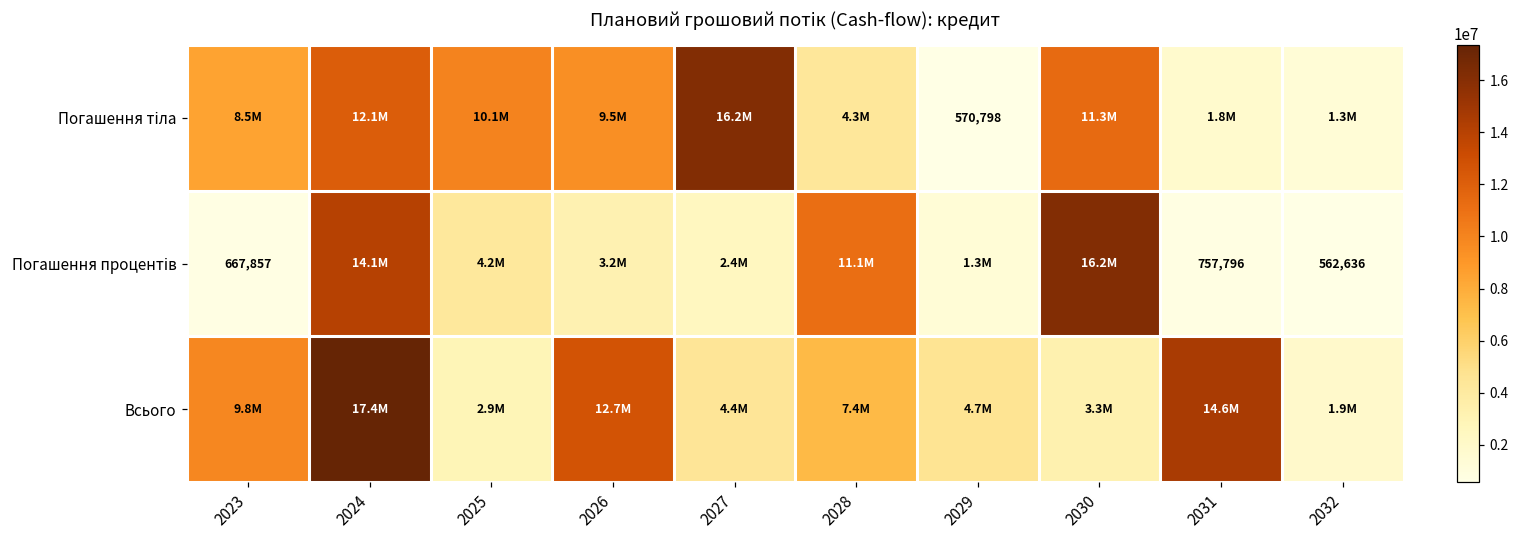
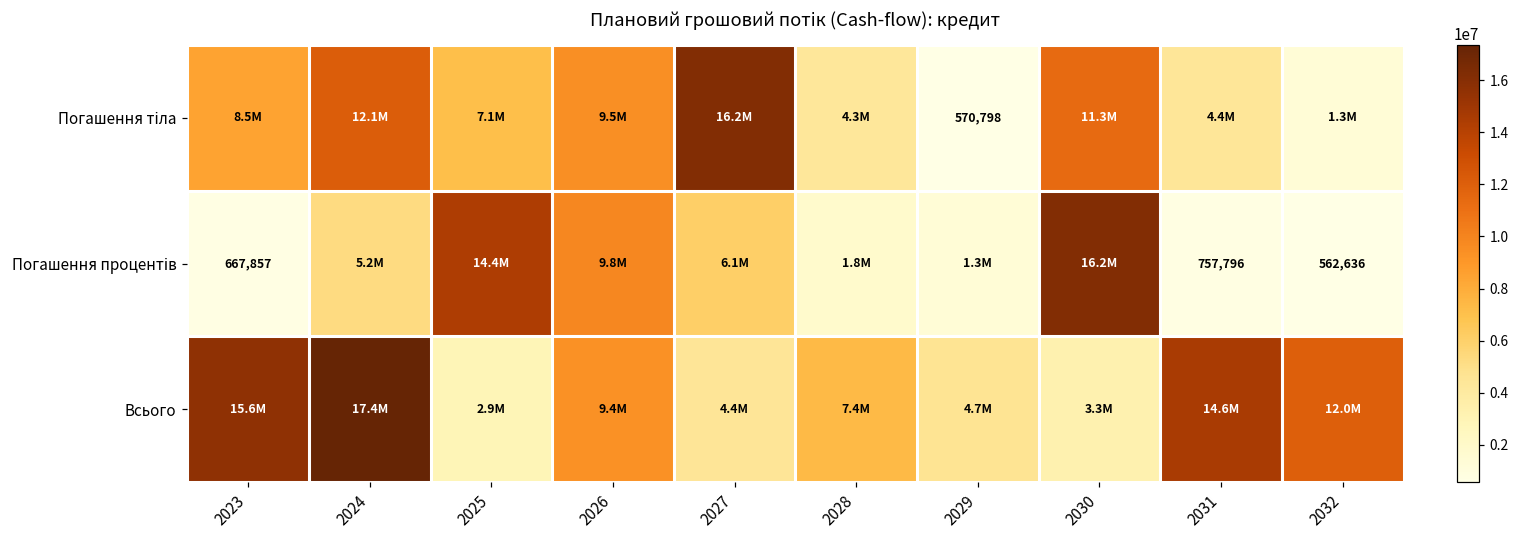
  {
    "Погашення тіла": {
      "2023": "8.5M",
      "2024": "12.1M",
-     "2025": "10.1M",
+     "2025": "7.1M",
      "2026": "9.5M",
      "2027": "16.2M",
      "2028": "4.3M",
      "2029": "570,798",
      "2030": "11.3M",
-     "2031": "1.8M",
+     "2031": "4.4M",
      "2032": "1.3M"
    },
    "Погашення процентів": {
      "2023": "667,857",
-     "2024": "14.1M",
-     "2025": "4.2M",
-     "2026": "3.2M",
-     "2027": "2.4M",
-     "2028": "11.1M",
+     "2024": "5.2M",
+     "2025": "14.4M",
+     "2026": "9.8M",
+     "2027": "6.1M",
+     "2028": "1.8M",
      "2029": "1.3M",
      "2030": "16.2M",
      "2031": "757,796",
      "2032": "562,636"
    },
    "Всього": {
-     "2023": "9.8M",
+     "2023": "15.6M",
      "2024": "17.4M",
      "2025": "2.9M",
-     "2026": "12.7M",
+     "2026": "9.4M",
      "2027": "4.4M",
      "2028": "7.4M",
      "2029": "4.7M",
      "2030": "3.3M",
      "2031": "14.6M",
-     "2032": "1.9M"
+     "2032": "12.0M"
    }
  }
